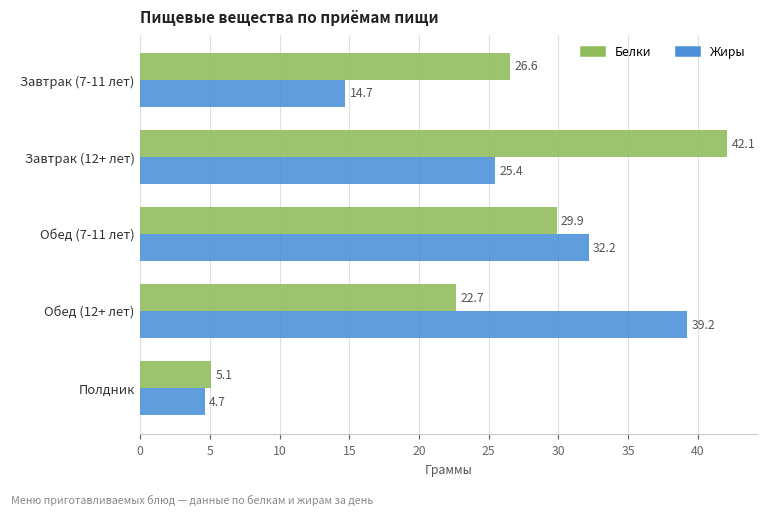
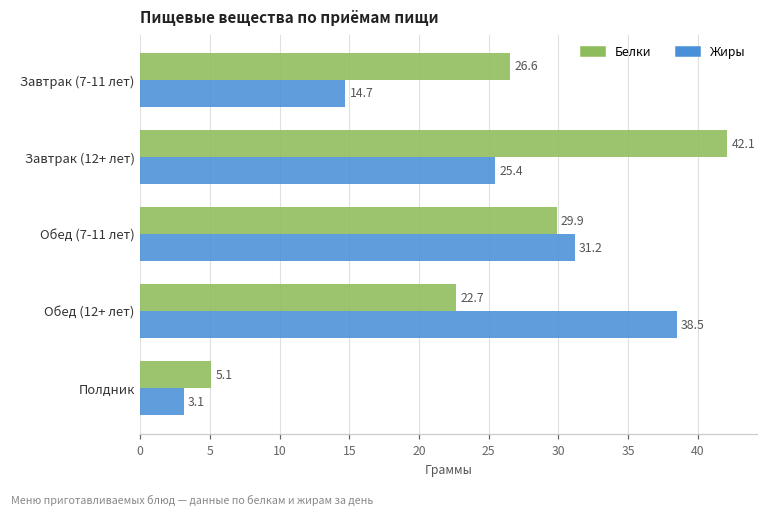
  {
    "Белки": {
      "Завтрак (7-11 лет)": 26.6,
      "Завтрак (12+ лет)": 42.1,
      "Обед (7-11 лет)": 29.9,
      "Обед (12+ лет)": 22.7,
      "Полдник": 5.1
    },
    "Жиры": {
      "Завтрак (7-11 лет)": 14.7,
      "Завтрак (12+ лет)": 25.4,
-     "Обед (7-11 лет)": 32.2,
-     "Обед (12+ лет)": 39.2,
-     "Полдник": 4.7
+     "Обед (7-11 лет)": 31.2,
+     "Обед (12+ лет)": 38.5,
+     "Полдник": 3.1
    }
  }
